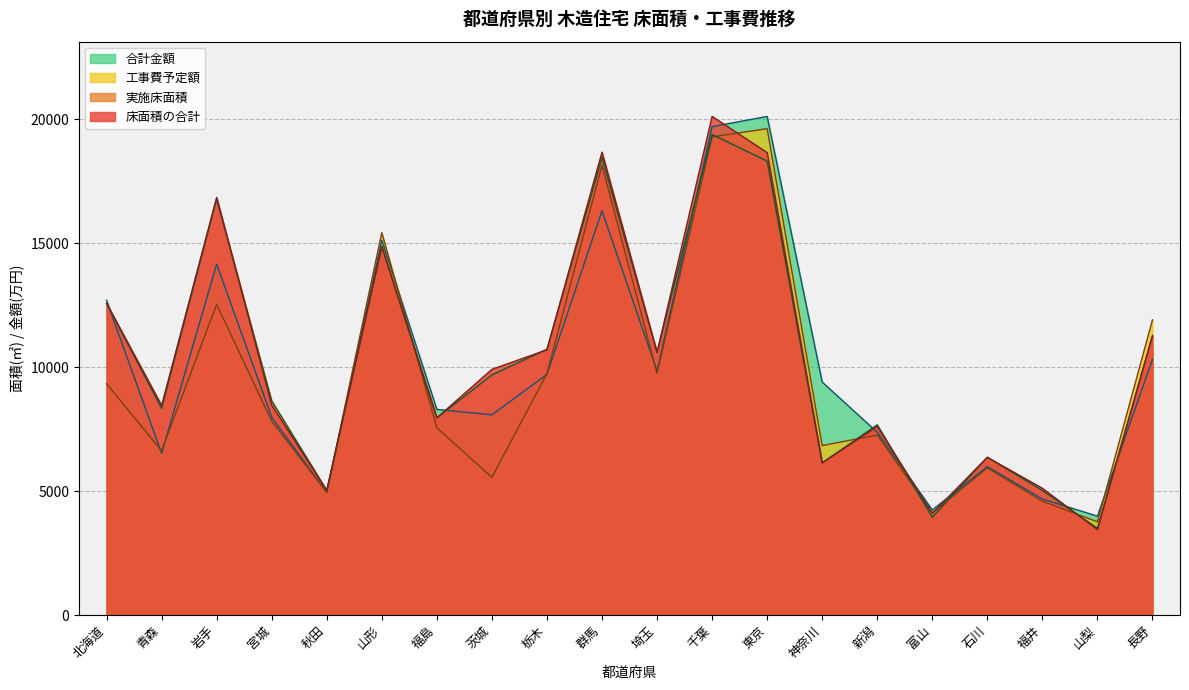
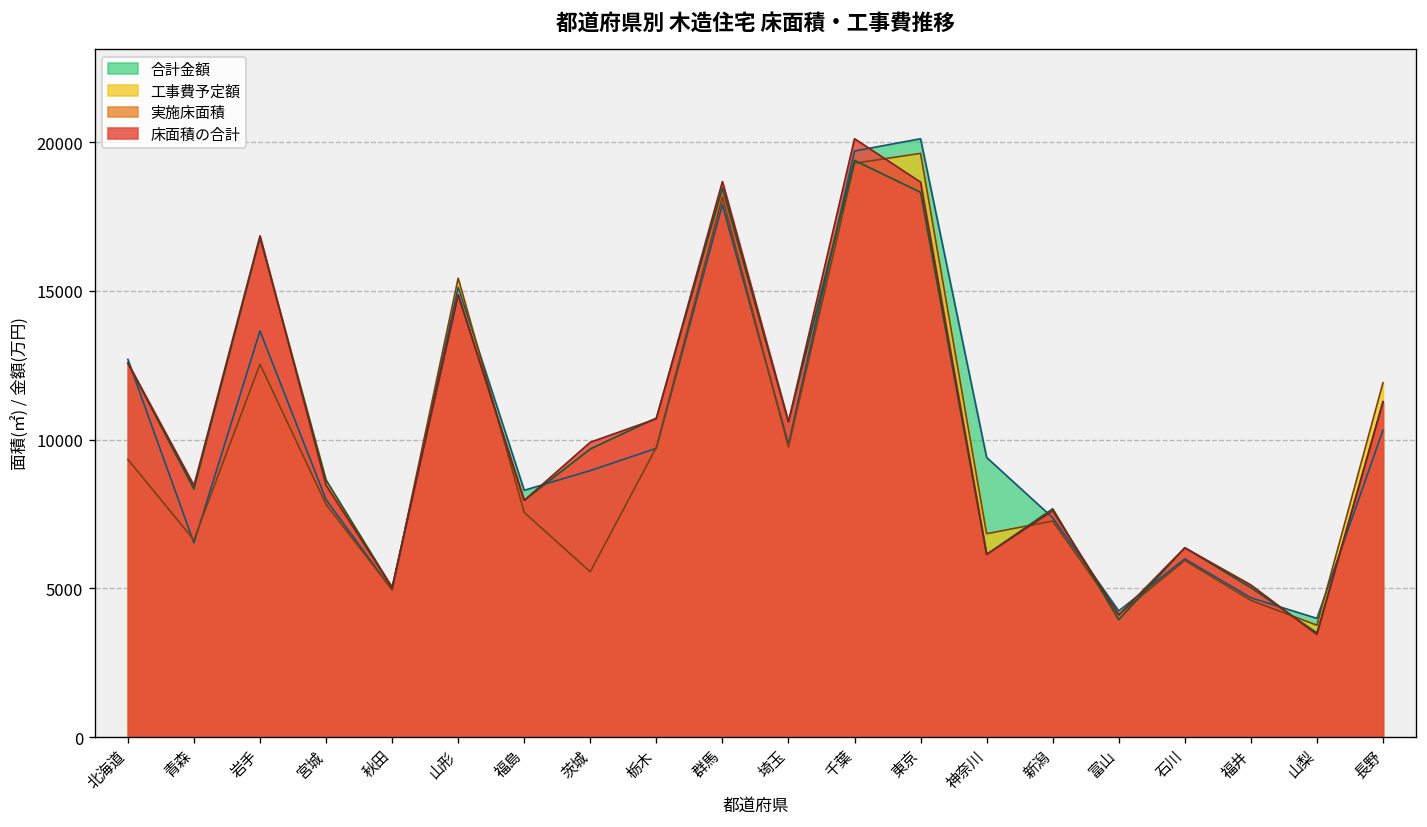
  {
    "合計金額": {
      "北海道": 12700,
-     "岩手": 14200,
+     "岩手": 13700,
      "宮城": 8000,
      "山形": 15100,
      "福島": 8300,
-     "茨城": 8100,
-     "群馬": 16300,
+     "茨城": 9000,
+     "群馬": 17900,
      "千葉": 19700,
      "東京": 20100,
      "神奈川": 9400,
      "新潟": 7400,
      "富山": 4200,
      "山梨": 4000,
      "長野": 10300
    },
    "工事費予定額": {
      "北海道": 9300,
      "岩手": 12500,
      "宮城": 7800,
      "山形": 15400,
      "福島": 7600,
      "茨城": 5600,
      "群馬": 18200,
      "東京": 19600,
      "神奈川": 6800,
      "新潟": 7300,
      "山梨": 3800,
      "長野": 11900
    }
  }
